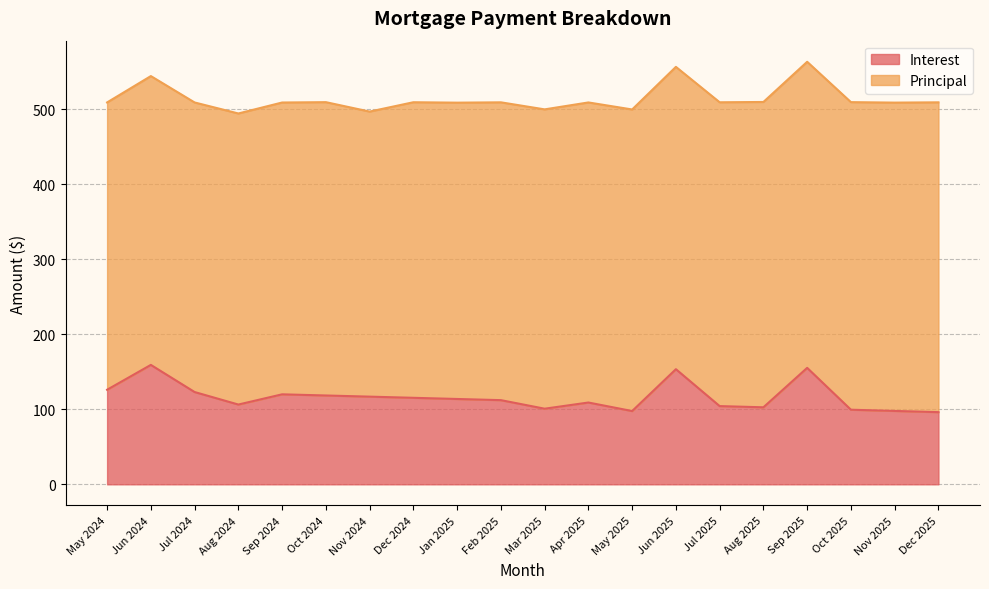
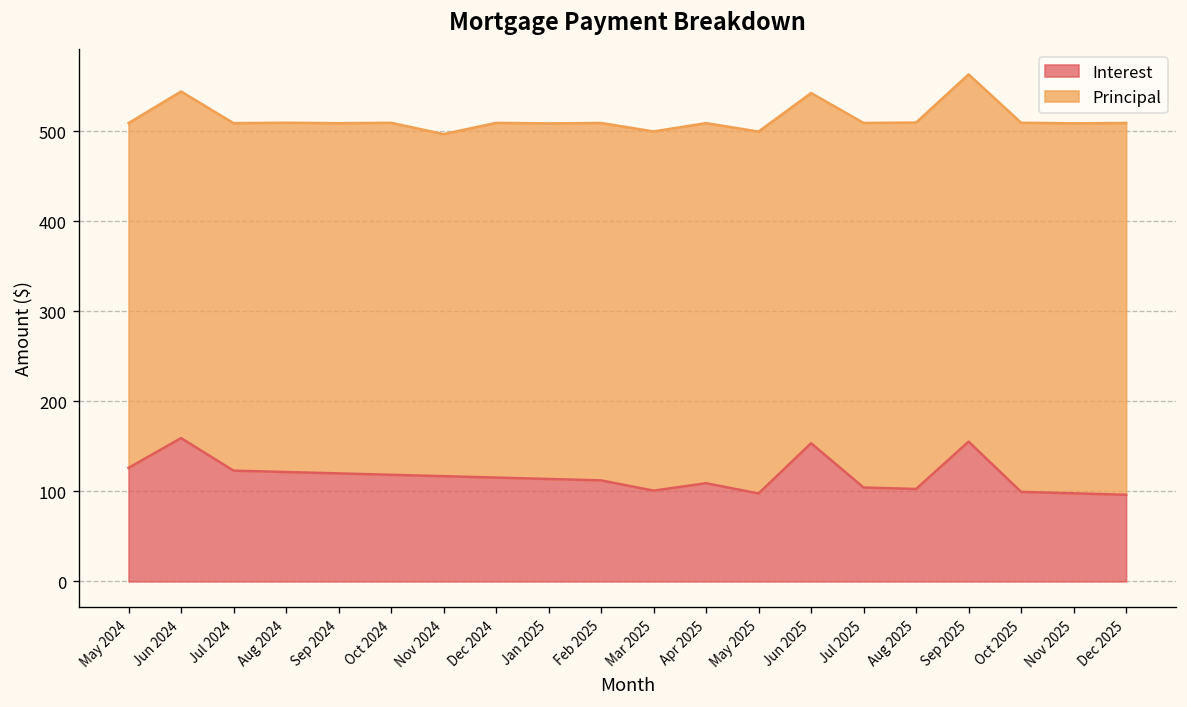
  {
    "Interest": {
      "May 2024": 130,
      "Jun 2024": 160,
      "Jul 2024": 120,
-     "Aug 2024": 110,
+     "Aug 2024": 120,
      "Sep 2024": 120,
      "Oct 2024": 120,
      "Nov 2024": 120,
      "Dec 2024": 120,
      "Jan 2025": 110,
      "Feb 2025": 110,
      "Mar 2025": 100,
      "Apr 2025": 110,
      "May 2025": 100,
      "Jun 2025": 150,
      "Jul 2025": 100,
      "Aug 2025": 100,
      "Sep 2025": 160,
      "Oct 2025": 100,
      "Nov 2025": 100,
      "Dec 2025": 100
    },
    "Principal": {
      "May 2024": 380,
      "Jun 2024": 390,
      "Jul 2024": 390,
      "Aug 2024": 390,
      "Sep 2024": 390,
      "Oct 2024": 390,
      "Nov 2024": 380,
      "Dec 2024": 390,
      "Jan 2025": 400,
      "Feb 2025": 400,
      "Mar 2025": 400,
      "Apr 2025": 400,
      "May 2025": 400,
-     "Jun 2025": 400,
+     "Jun 2025": 390,
      "Jul 2025": 410,
      "Aug 2025": 410,
      "Sep 2025": 410,
      "Oct 2025": 410,
      "Nov 2025": 410,
      "Dec 2025": 410
    }
  }
